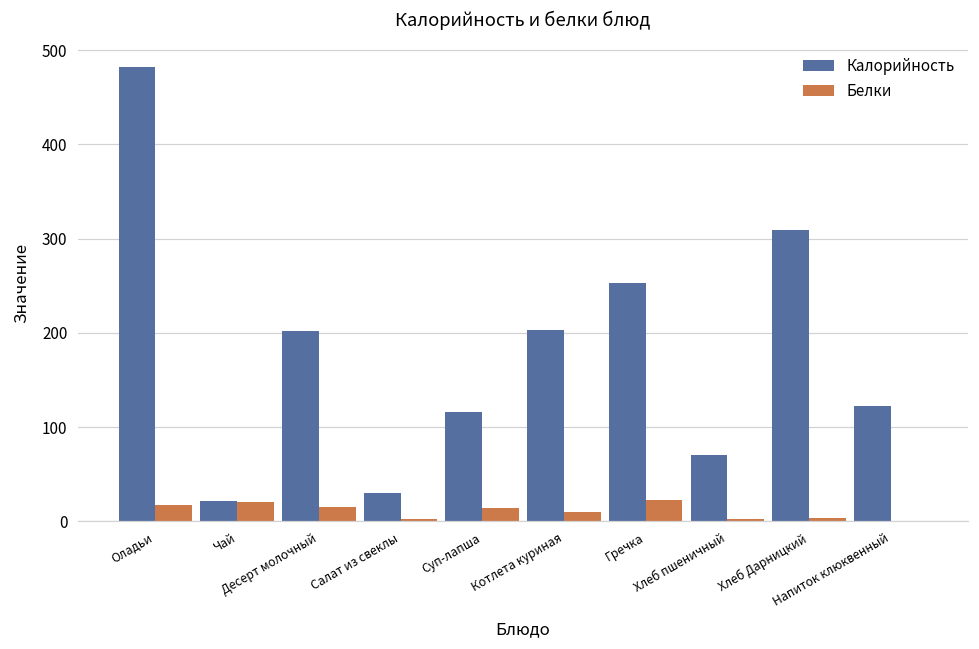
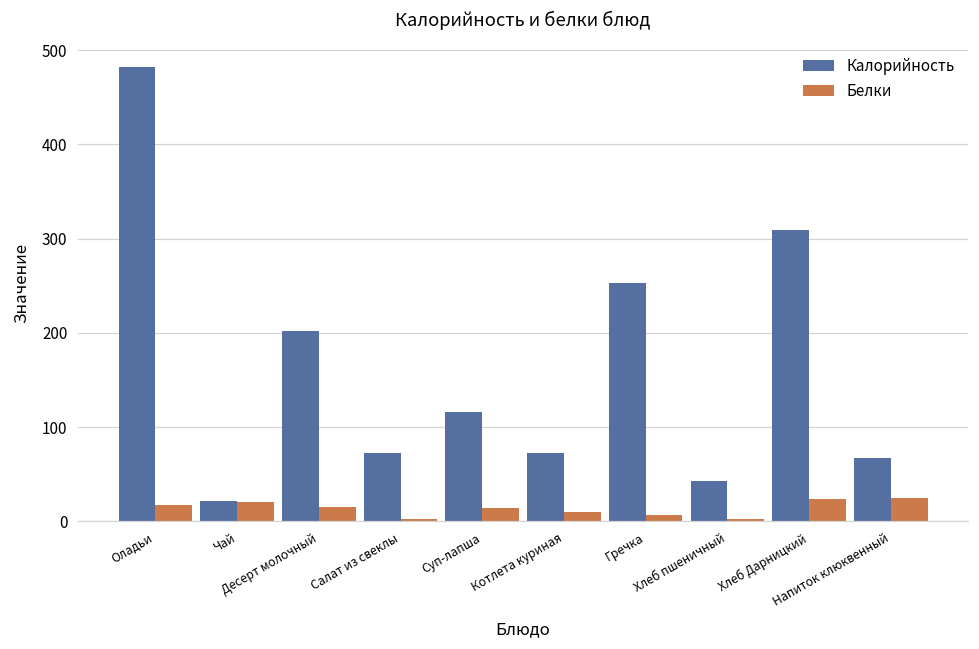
  {
    "Калорийность": {
      "Оладьи": 480,
      "Чай": 20,
      "Десерт молочный": 200,
-     "Салат из свеклы": 30,
+     "Салат из свеклы": 70,
      "Суп-лапша": 120,
-     "Котлета куриная": 200,
+     "Котлета куриная": 70,
      "Гречка": 250,
-     "Хлеб пшеничный": 70,
+     "Хлеб пшеничный": 40,
      "Хлеб Дарницкий": 310,
-     "Напиток клюквенный": 120
+     "Напиток клюквенный": 70
    },
    "Белки": {
      "Оладьи": 20,
      "Чай": 20,
      "Десерт молочный": 20,
      "Суп-лапша": 10,
      "Котлета куриная": 10,
-     "Гречка": 20,
+     "Гречка": 10,
      "Хлеб пшеничный": 0,
-     "Хлеб Дарницкий": 0,
-     "Напиток клюквенный": 0
+     "Хлеб Дарницкий": 20,
+     "Напиток клюквенный": 20
    }
  }
